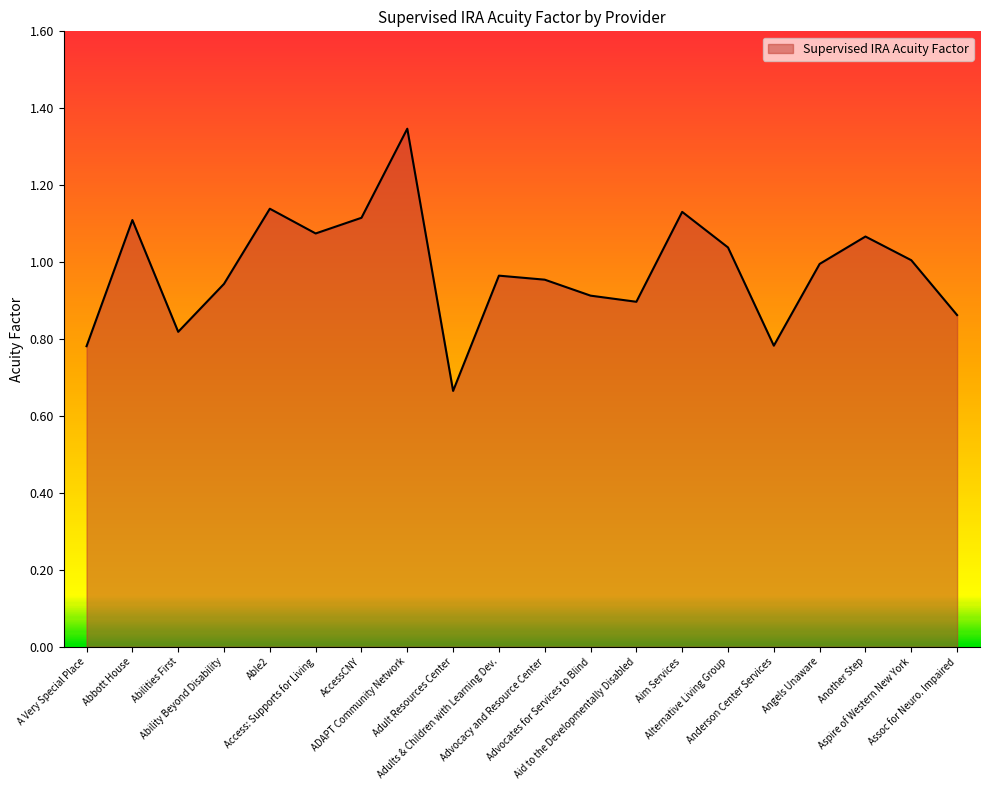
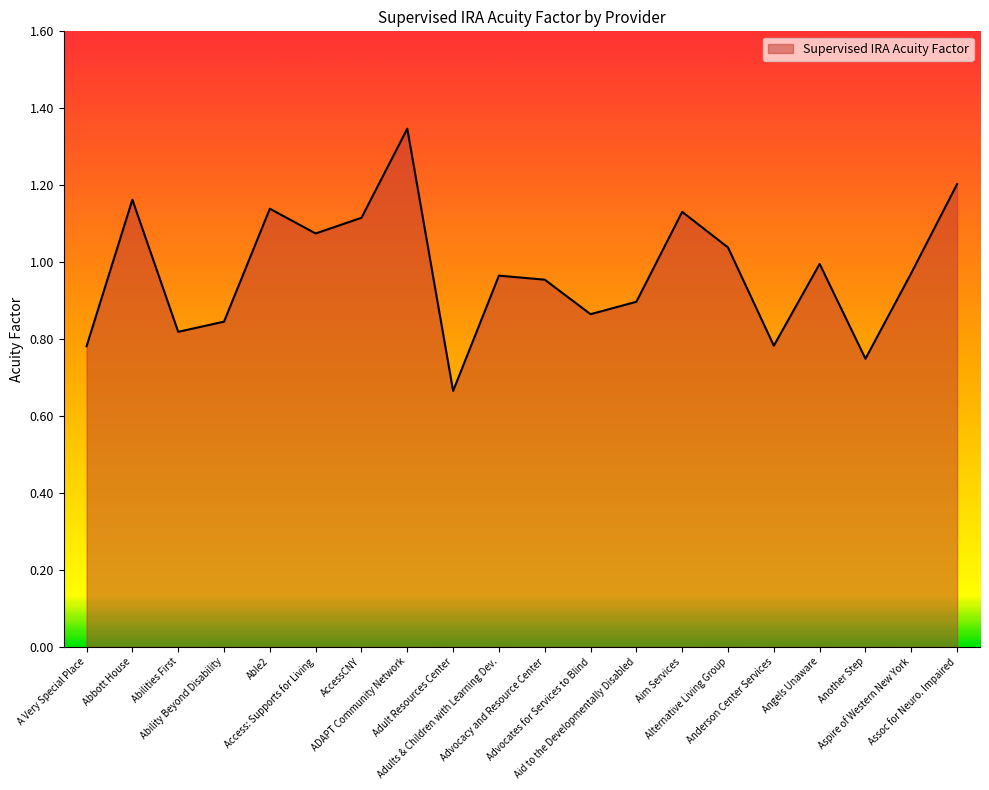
  {
    "A Very Special Place": 0.78,
-   "Abbott House": 1.11,
+   "Abbott House": 1.16,
    "Abilities First": 0.82,
-   "Ability Beyond Disability": 0.94,
+   "Ability Beyond Disability": 0.85,
    "Able2": 1.14,
    "Access: Supports for Living": 1.07,
    "AccessCNY": 1.12,
    "ADAPT Community Network": 1.35,
    "Adult Resources Center": 0.67,
    "Adults & Children with Learning Dev.": 0.96,
    "Advocacy and Resource Center": 0.95,
-   "Advocates for Services to Blind": 0.91,
+   "Advocates for Services to Blind": 0.86,
    "Aid to the Developmentally Disabled": 0.90,
    "Aim Services": 1.13,
    "Alternative Living Group": 1.04,
    "Anderson Center Services": 0.78,
    "Angels Unaware": 1.00,
-   "Another Step": 1.07,
-   "Aspire of Western New York": 1.01,
-   "Assoc for Neuro. Impaired": 0.86
+   "Another Step": 0.75,
+   "Aspire of Western New York": 0.97,
+   "Assoc for Neuro. Impaired": 1.20
  }
